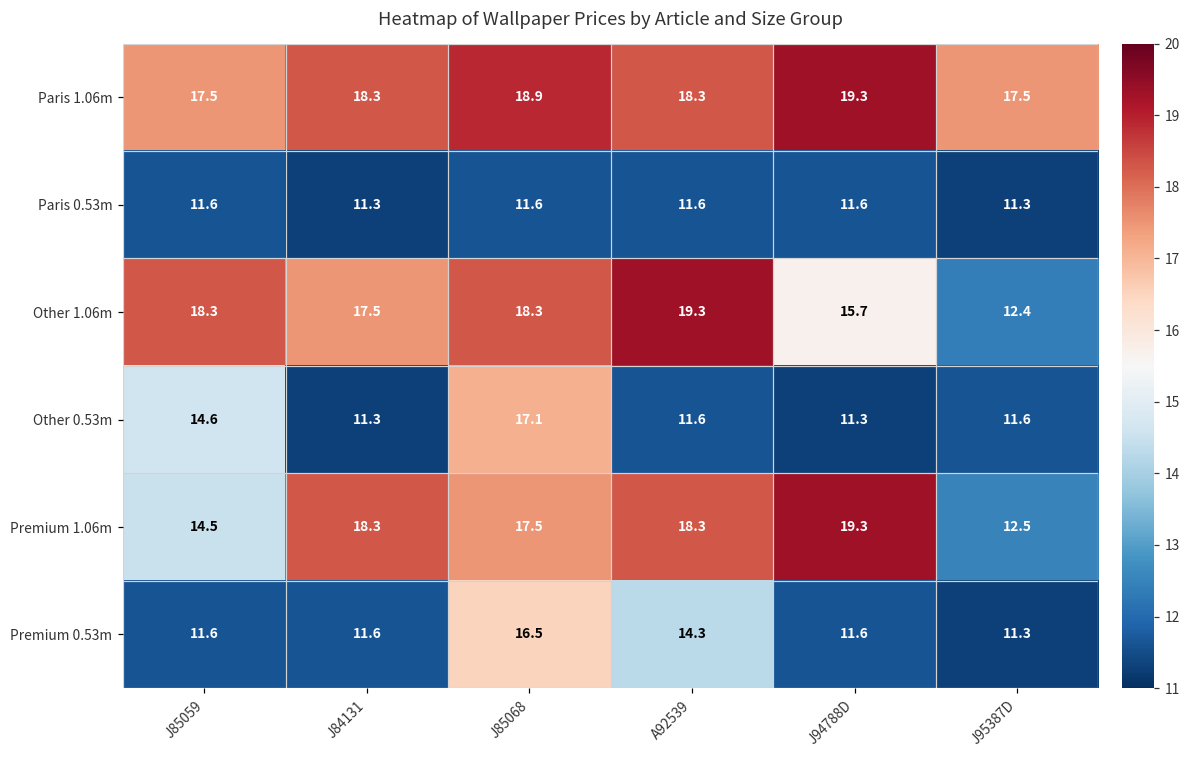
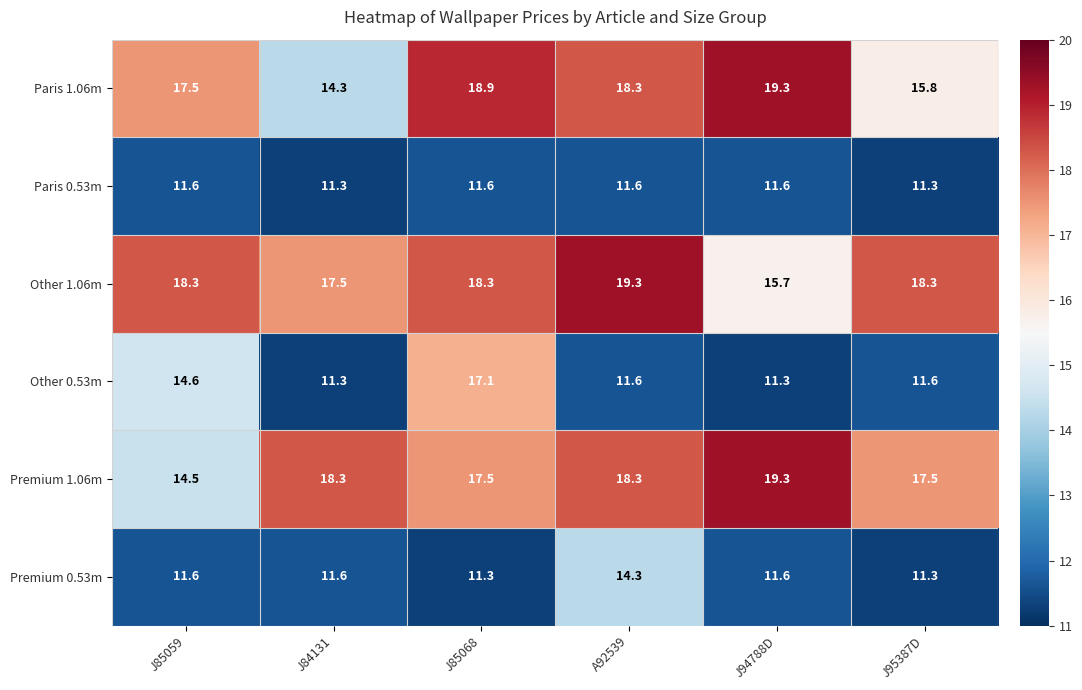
  {
    "Paris 1.06m": {
      "J85059": 17.5,
-     "J84131": 18.3,
+     "J84131": 14.3,
      "J85068": 18.9,
      "A92539": 18.3,
      "J94788D": 19.3,
-     "J95387D": 17.5
+     "J95387D": 15.8
    },
    "Paris 0.53m": {
      "J85059": 11.6,
      "J84131": 11.3,
      "J85068": 11.6,
      "A92539": 11.6,
      "J94788D": 11.6,
      "J95387D": 11.3
    },
    "Other 1.06m": {
      "J85059": 18.3,
      "J84131": 17.5,
      "J85068": 18.3,
      "A92539": 19.3,
      "J94788D": 15.7,
-     "J95387D": 12.4
+     "J95387D": 18.3
    },
    "Other 0.53m": {
      "J85059": 14.6,
      "J84131": 11.3,
      "J85068": 17.1,
      "A92539": 11.6,
      "J94788D": 11.3,
      "J95387D": 11.6
    },
    "Premium 1.06m": {
      "J85059": 14.5,
      "J84131": 18.3,
      "J85068": 17.5,
      "A92539": 18.3,
      "J94788D": 19.3,
-     "J95387D": 12.5
+     "J95387D": 17.5
    },
    "Premium 0.53m": {
      "J85059": 11.6,
      "J84131": 11.6,
-     "J85068": 16.5,
+     "J85068": 11.3,
      "A92539": 14.3,
      "J94788D": 11.6,
      "J95387D": 11.3
    }
  }
